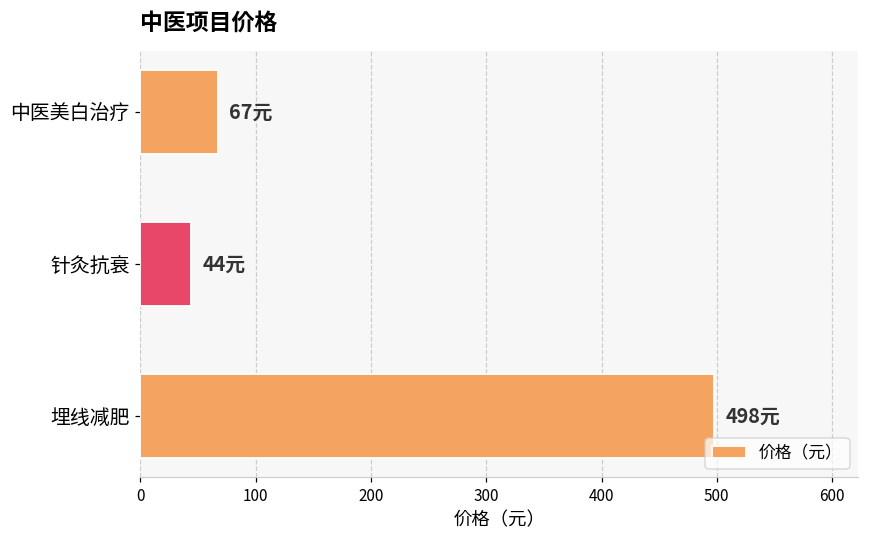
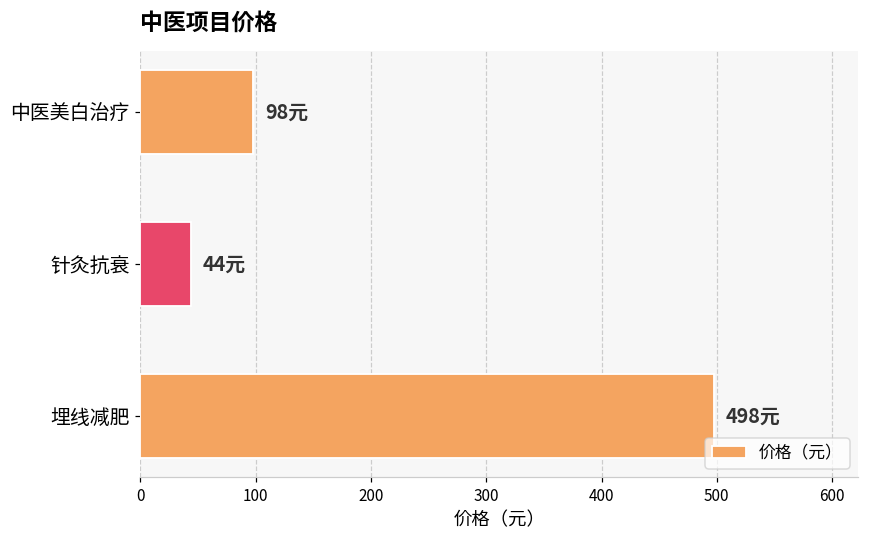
  {
-   "中医美白治疗": "67元",
+   "中医美白治疗": "98元",
    "针灸抗衰": "44元",
    "埋线减肥": "498元"
  }
